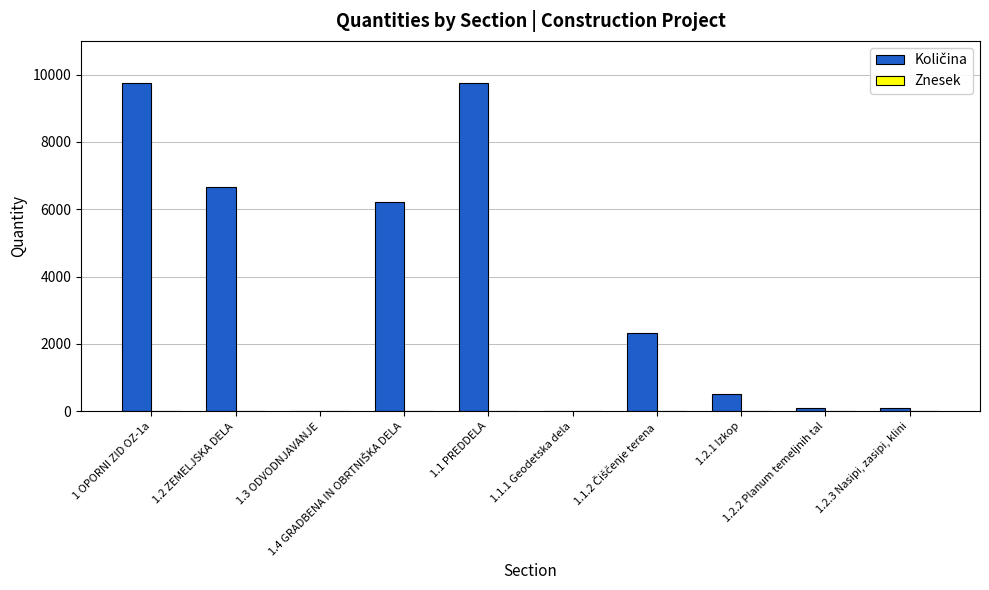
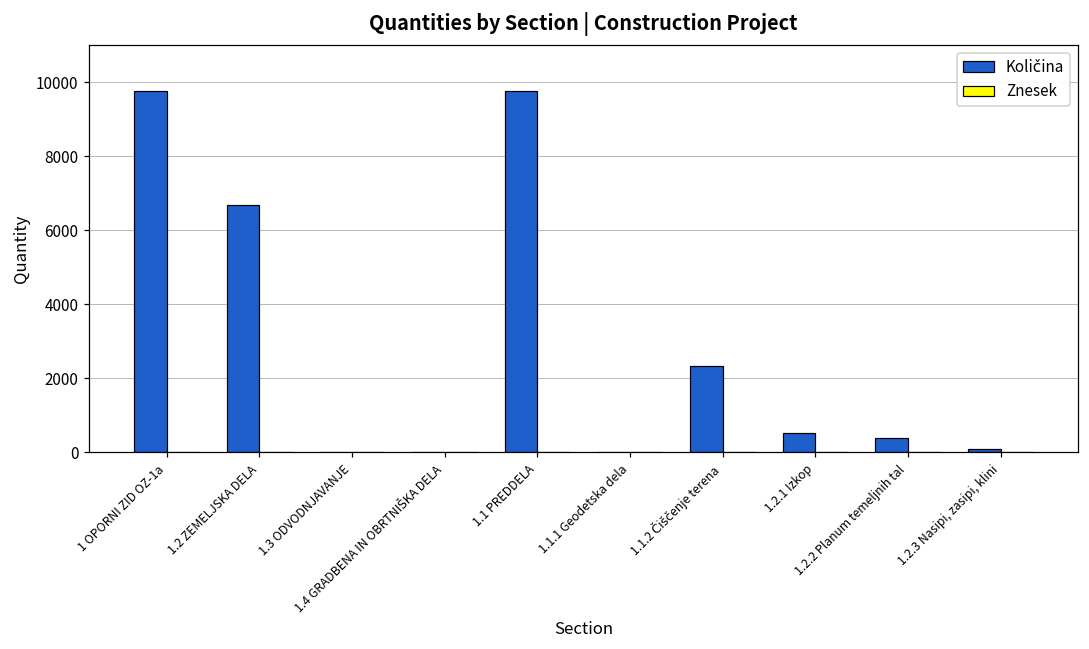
  {
    "Količina": {
      "1 OPORNI ZID OZ-1a": 9800,
      "1.2 ZEMELJSKA DELA": 6700,
      "1.3 ODVODNJAVANJE": 0,
-     "1.4 GRADBENA IN OBRTNIŠKA DELA": 6200,
+     "1.4 GRADBENA IN OBRTNIŠKA DELA": 0,
      "1.1 PREDDELA": 9800,
      "1.1.2 Čiščenje terena": 2300,
      "1.2.1 Izkop": 500,
-     "1.2.2 Planum temeljnih tal": 100,
+     "1.2.2 Planum temeljnih tal": 400,
      "1.2.3 Nasipi, zasipi, klini": 100
    },
    "Znesek": {
      "1 OPORNI ZID OZ-1a": 0,
      "1.2 ZEMELJSKA DELA": 0,
      "1.3 ODVODNJAVANJE": 0,
      "1.4 GRADBENA IN OBRTNIŠKA DELA": 0,
      "1.1 PREDDELA": 0,
      "1.1.1 Geodetska dela": 0,
      "1.1.2 Čiščenje terena": 0,
      "1.2.1 Izkop": 0,
      "1.2.2 Planum temeljnih tal": 0,
      "1.2.3 Nasipi, zasipi, klini": 0
    }
  }
